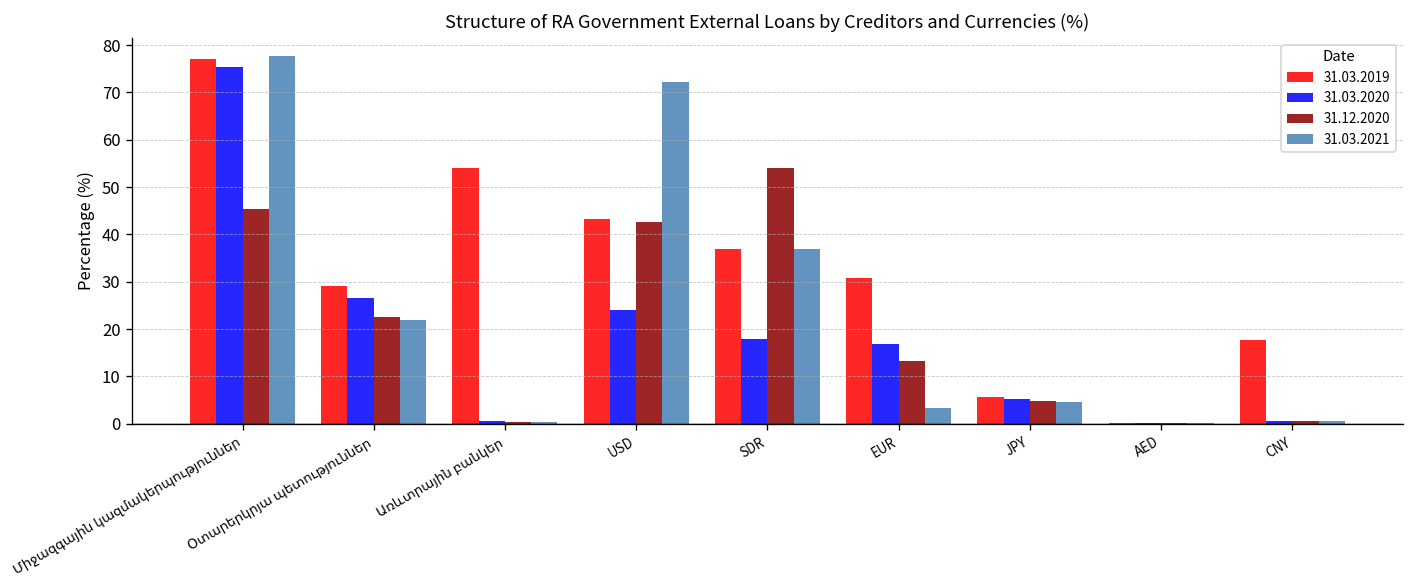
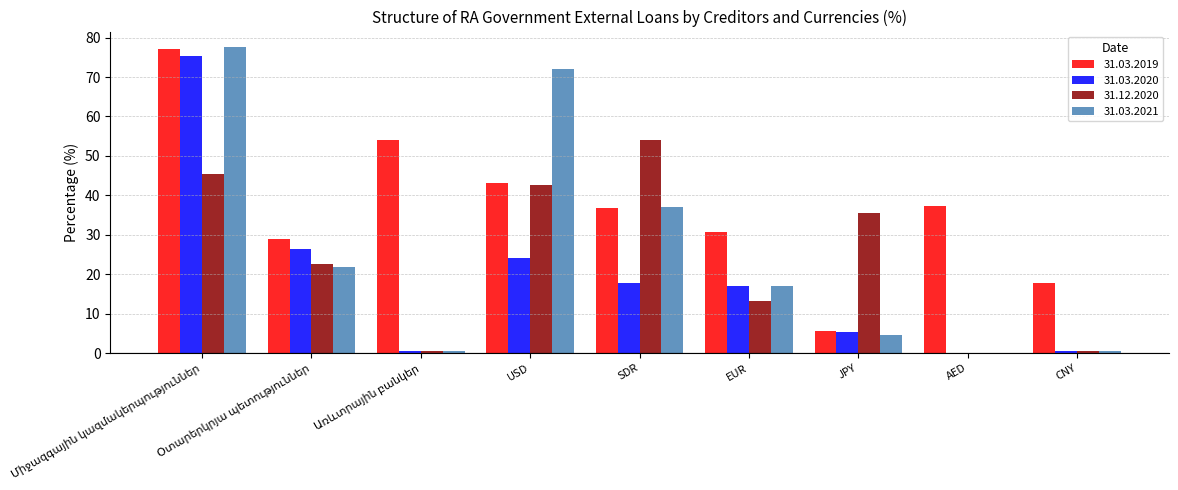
  {
    "31.03.2019": {
      "Միջազգային կազմակերպություններ": 77,
      "Օտարերկրյա պետություններ": 29,
      "Առևտրային բանկեր": 54,
      "USD": 43,
      "SDR": 37,
      "EUR": 31,
      "JPY": 6,
-     "AED": 0,
+     "AED": 37,
      "CNY": 18
    },
    "31.03.2020": {
      "Միջազգային կազմակերպություններ": 75,
      "Օտարերկրյա պետություններ": 26,
      "USD": 24,
      "SDR": 18,
      "EUR": 17,
      "JPY": 5
    },
    "31.12.2020": {
      "Միջազգային կազմակերպություններ": 45,
      "Օտարերկրյա պետություններ": 23,
      "USD": 43,
      "SDR": 54,
      "EUR": 13,
-     "JPY": 5
+     "JPY": 36
    },
    "31.03.2021": {
      "Միջազգային կազմակերպություններ": 78,
      "Օտարերկրյա պետություններ": 22,
      "USD": 72,
      "SDR": 37,
-     "EUR": 3,
+     "EUR": 17,
      "JPY": 5
    }
  }
